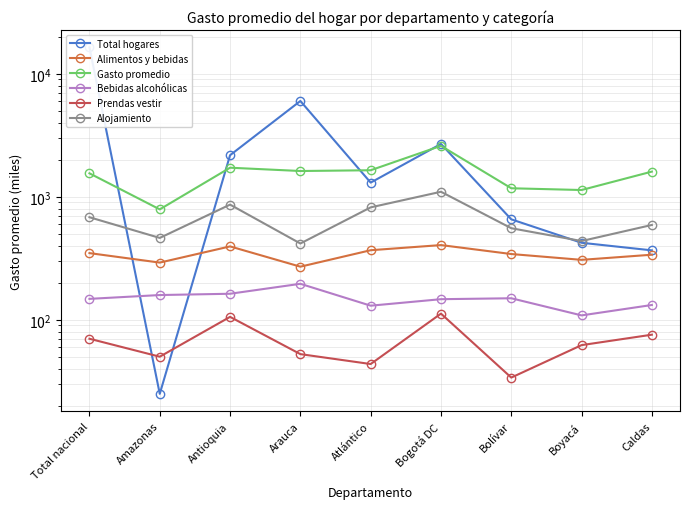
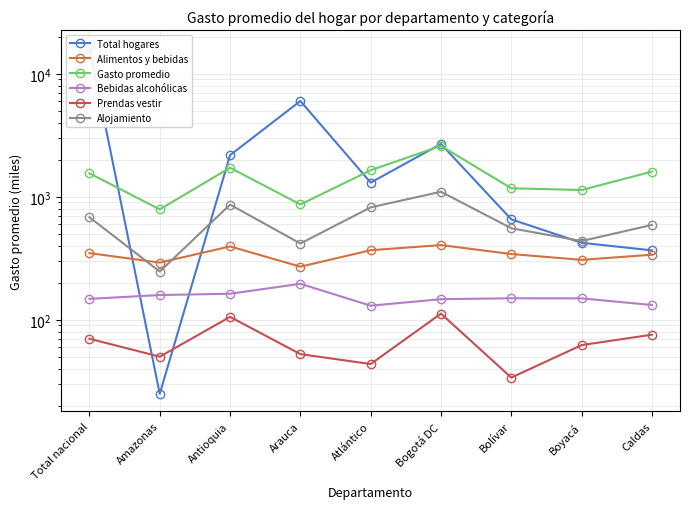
  {
    "Total hogares": {
      "Amazonas": 25,
      "Antioquia": 2200,
      "Arauca": 6000,
      "Atlántico": 1300,
      "Bolívar": 700,
      "Caldas": 370
    },
    "Gasto promedio": {
      "Total nacional": 1600,
      "Amazonas": 800,
      "Antioquia": 1700,
-     "Arauca": 1600,
+     "Arauca": 900,
      "Atlántico": 1600,
      "Bolívar": 1200,
      "Boyacá": 1100,
      "Caldas": 1600
    },
    "Bebidas alcohólicas": {
      "Total nacional": 150,
      "Amazonas": 160,
      "Antioquia": 160,
      "Arauca": 200,
      "Atlántico": 130,
      "Bogotá DC": 150,
      "Bolívar": 150,
-     "Boyacá": 110,
+     "Boyacá": 150,
      "Caldas": 130
    },
    "Alojamiento": {
      "Total nacional": 700,
-     "Amazonas": 460,
+     "Amazonas": 250,
      "Antioquia": 900,
      "Arauca": 420,
      "Atlántico": 800,
      "Bogotá DC": 1100,
      "Bolívar": 600,
      "Caldas": 600
    }
  }
